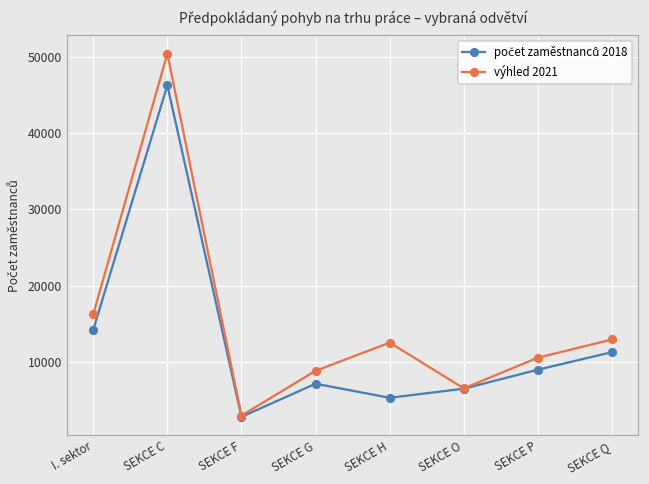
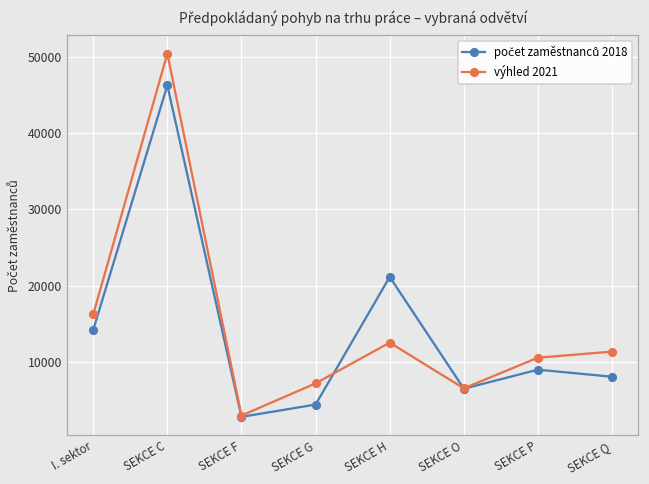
  {
    "počet zaměstnanců 2018": {
      "I. sektor": 14000,
      "SEKCE C": 46000,
-     "SEKCE G": 7000,
-     "SEKCE H": 5000,
+     "SEKCE G": 4000,
+     "SEKCE H": 21000,
      "SEKCE P": 9000,
-     "SEKCE Q": 11000
+     "SEKCE Q": 8000
    },
    "výhled 2021": {
      "I. sektor": 16000,
      "SEKCE C": 50000,
-     "SEKCE G": 9000,
+     "SEKCE G": 7000,
      "SEKCE H": 13000,
      "SEKCE P": 11000,
-     "SEKCE Q": 13000
+     "SEKCE Q": 11000
    }
  }
